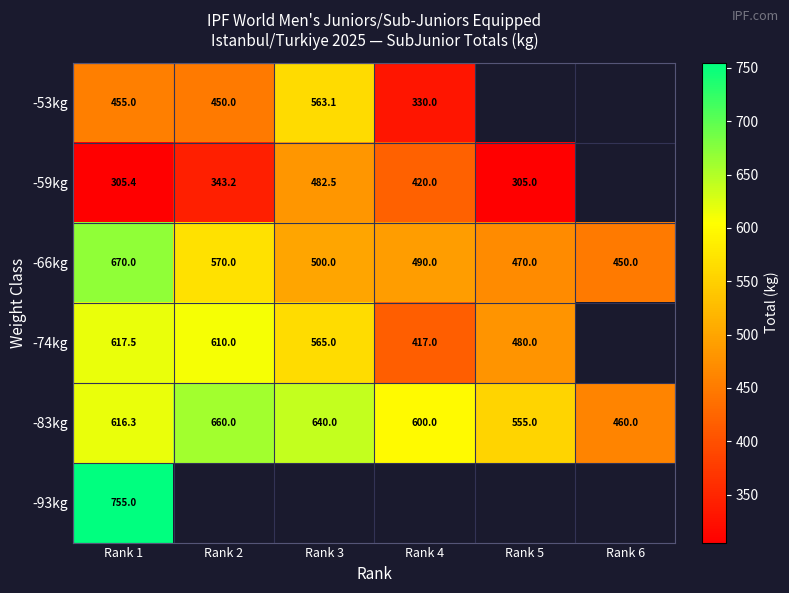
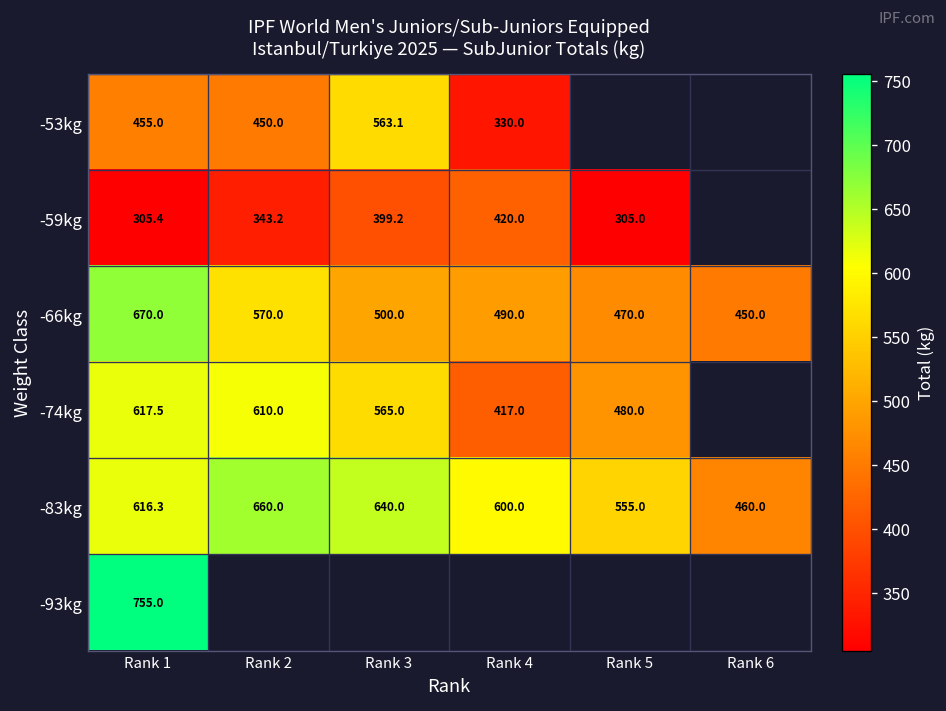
  {
    "-53kg": {
      "Rank 1": 455.0,
      "Rank 2": 450.0,
      "Rank 3": 563.1,
      "Rank 4": 330.0
    },
    "-59kg": {
      "Rank 1": 305.4,
      "Rank 2": 343.2,
-     "Rank 3": 482.5,
+     "Rank 3": 399.2,
      "Rank 4": 420.0,
      "Rank 5": 305.0
    },
    "-66kg": {
      "Rank 1": 670.0,
      "Rank 2": 570.0,
      "Rank 3": 500.0,
      "Rank 4": 490.0,
      "Rank 5": 470.0,
      "Rank 6": 450.0
    },
    "-74kg": {
      "Rank 1": 617.5,
      "Rank 2": 610.0,
      "Rank 3": 565.0,
      "Rank 4": 417.0,
      "Rank 5": 480.0
    },
    "-83kg": {
      "Rank 1": 616.3,
      "Rank 2": 660.0,
      "Rank 3": 640.0,
      "Rank 4": 600.0,
      "Rank 5": 555.0,
      "Rank 6": 460.0
    },
    "-93kg": {
      "Rank 1": 755.0
    }
  }
